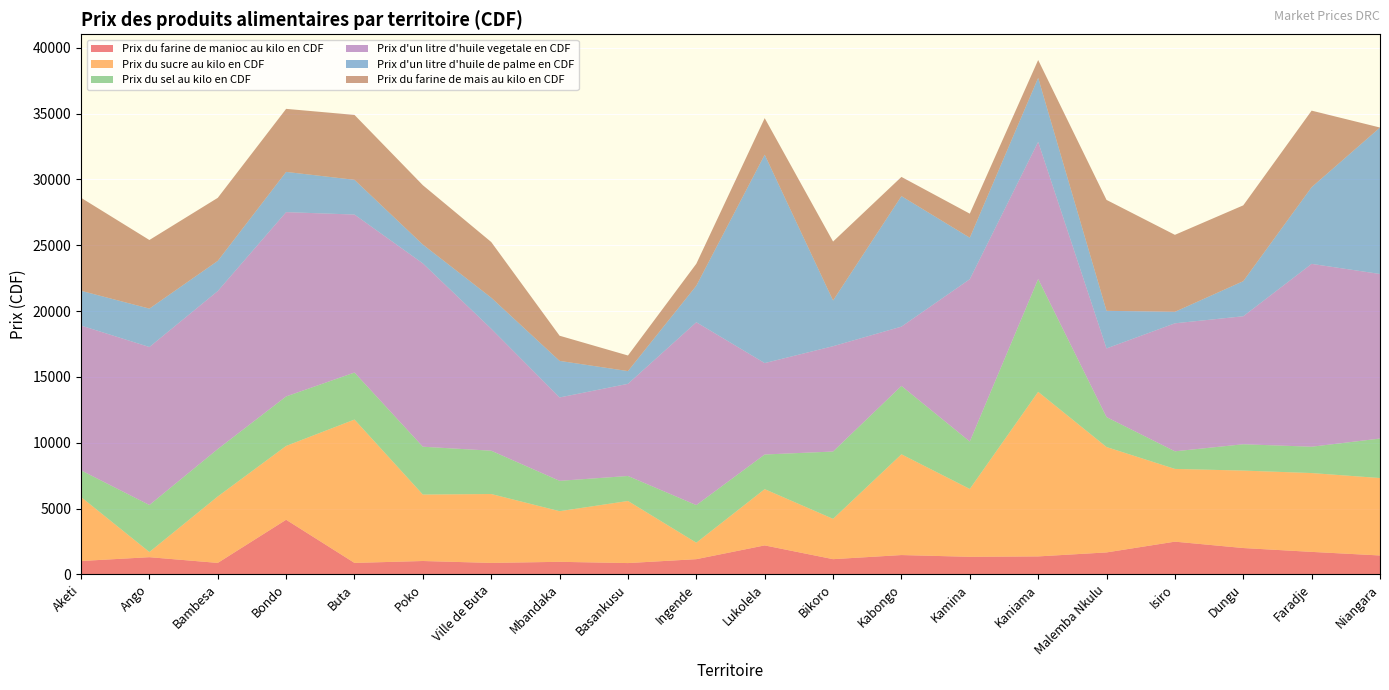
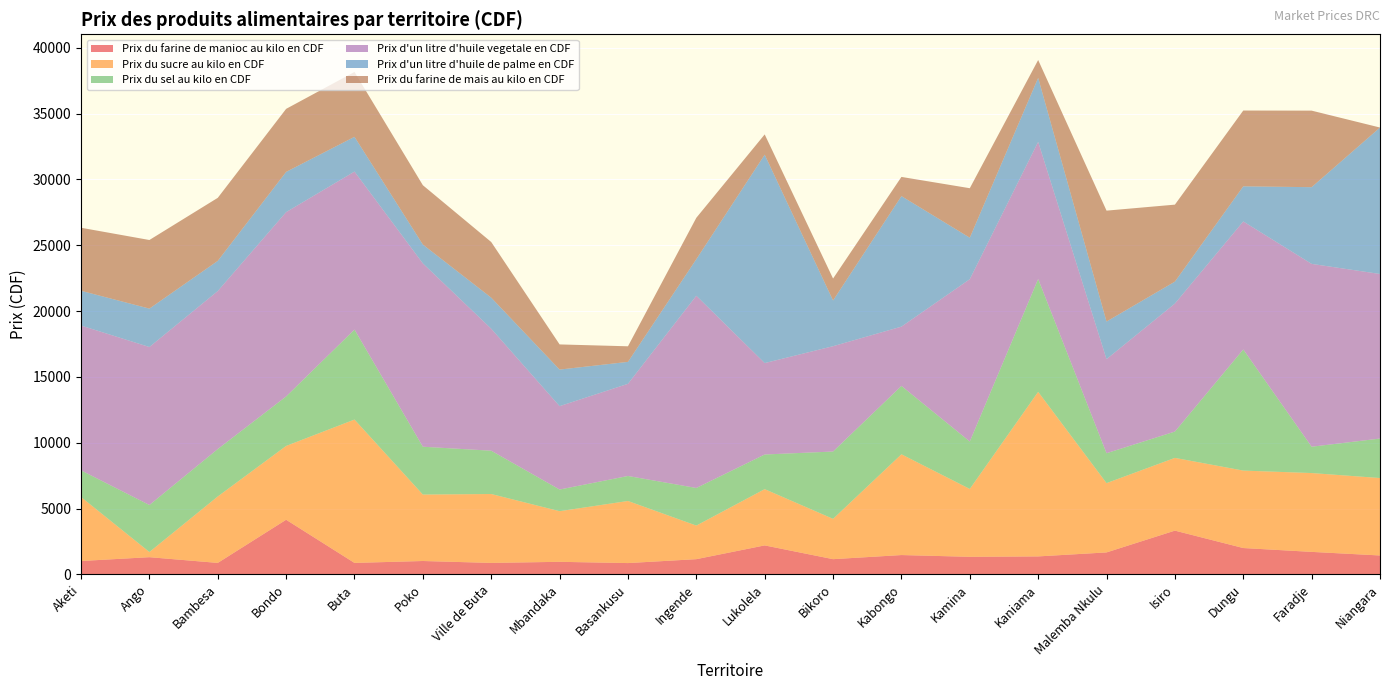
  {
    "Prix du farine de manioc au kilo en CDF": {
      "Aketi": 1000,
      "Ango": 1300,
      "Bambesa": 900,
      "Bondo": 4100,
      "Buta": 900,
      "Poko": 1000,
      "Ville de Buta": 900,
      "Mbandaka": 1000,
      "Basankusu": 900,
      "Ingende": 1200,
      "Lukolela": 2200,
      "Bikoro": 1200,
      "Kabongo": 1500,
      "Kamina": 1300,
      "Kaniama": 1400,
      "Malemba Nkulu": 1700,
-     "Isiro": 2500,
+     "Isiro": 3300,
      "Dungu": 2000,
      "Faradje": 1700,
      "Niangara": 1400
    },
    "Prix du sucre au kilo en CDF": {
      "Aketi": 4900,
      "Ango": 400,
      "Bambesa": 5000,
      "Bondo": 5600,
      "Buta": 10900,
      "Poko": 5000,
      "Ville de Buta": 5200,
      "Mbandaka": 3800,
      "Basankusu": 4700,
-     "Ingende": 1300,
+     "Ingende": 2600,
      "Lukolela": 4300,
      "Bikoro": 3100,
      "Kabongo": 7700,
      "Kamina": 5200,
      "Kaniama": 12500,
-     "Malemba Nkulu": 8000,
+     "Malemba Nkulu": 5300,
      "Isiro": 5500,
      "Dungu": 5900,
      "Faradje": 6000,
      "Niangara": 5900
    },
    "Prix du sel au kilo en CDF": {
      "Aketi": 2000,
      "Ango": 3600,
      "Bambesa": 3600,
      "Bondo": 3800,
-     "Buta": 3600,
+     "Buta": 6800,
      "Poko": 3600,
      "Ville de Buta": 3300,
-     "Mbandaka": 2300,
+     "Mbandaka": 1600,
      "Basankusu": 1900,
      "Ingende": 2900,
      "Lukolela": 2600,
      "Bikoro": 5100,
      "Kabongo": 5200,
      "Kamina": 3600,
      "Kaniama": 8600,
      "Malemba Nkulu": 2300,
-     "Isiro": 1300,
-     "Dungu": 2000,
+     "Isiro": 2000,
+     "Dungu": 9200,
      "Faradje": 2000,
      "Niangara": 3000
    },
    "Prix d'un litre d'huile vegetale en CDF": {
      "Aketi": 11000,
      "Ango": 12000,
      "Bambesa": 12000,
      "Bondo": 14000,
      "Buta": 12000,
      "Poko": 13900,
      "Ville de Buta": 9300,
      "Mbandaka": 6300,
      "Basankusu": 7000,
-     "Ingende": 13900,
+     "Ingende": 14600,
      "Lukolela": 6900,
      "Bikoro": 8000,
      "Kabongo": 4500,
      "Kamina": 12300,
      "Kaniama": 10400,
-     "Malemba Nkulu": 5200,
+     "Malemba Nkulu": 7100,
      "Isiro": 9700,
      "Dungu": 9700,
      "Faradje": 13900,
      "Niangara": 12500
    },
    "Prix d'un litre d'huile de palme en CDF": {
      "Aketi": 2600,
      "Ango": 2900,
      "Bambesa": 2300,
      "Bondo": 3100,
      "Buta": 2600,
      "Poko": 1400,
      "Ville de Buta": 2400,
      "Mbandaka": 2800,
-     "Basankusu": 1000,
+     "Basankusu": 1700,
      "Ingende": 2800,
      "Lukolela": 15800,
      "Bikoro": 3500,
      "Kabongo": 9900,
      "Kamina": 3200,
      "Kaniama": 4900,
      "Malemba Nkulu": 2900,
-     "Isiro": 900,
+     "Isiro": 1700,
      "Dungu": 2700,
      "Faradje": 5800
    },
    "Prix du farine de mais au kilo en CDF": {
-     "Aketi": 7100,
+     "Aketi": 4800,
      "Ango": 5200,
      "Bambesa": 4800,
      "Bondo": 4800,
      "Poko": 4500,
      "Ville de Buta": 4200,
      "Mbandaka": 1900,
      "Basankusu": 1200,
-     "Ingende": 1700,
-     "Lukolela": 2800,
-     "Bikoro": 4500,
+     "Ingende": 3100,
+     "Lukolela": 1500,
+     "Bikoro": 1700,
      "Kabongo": 1500,
-     "Kamina": 1800,
+     "Kamina": 3800,
      "Kaniama": 1400,
      "Malemba Nkulu": 8400,
      "Isiro": 5800,
      "Dungu": 5800,
      "Faradje": 5800
    }
  }
